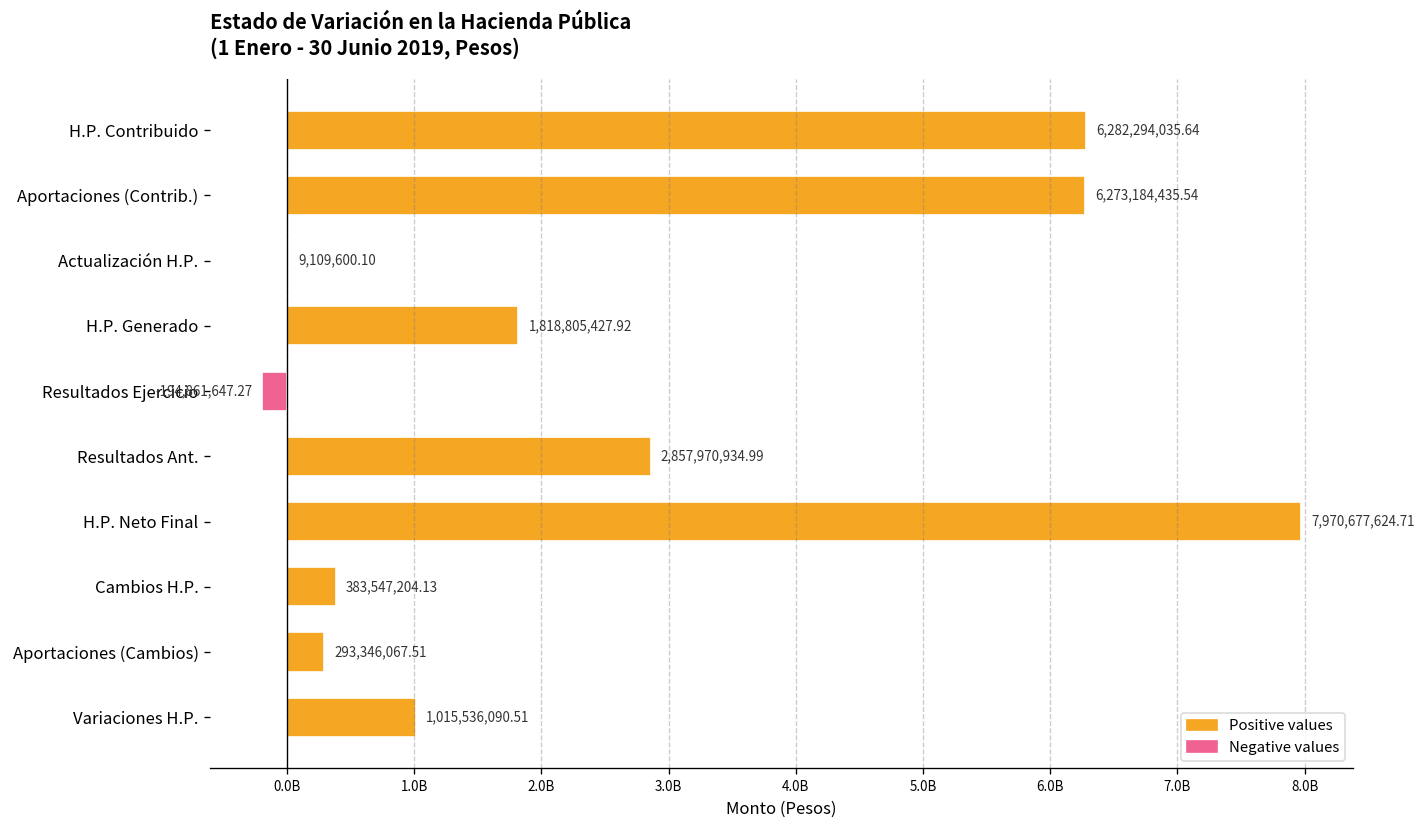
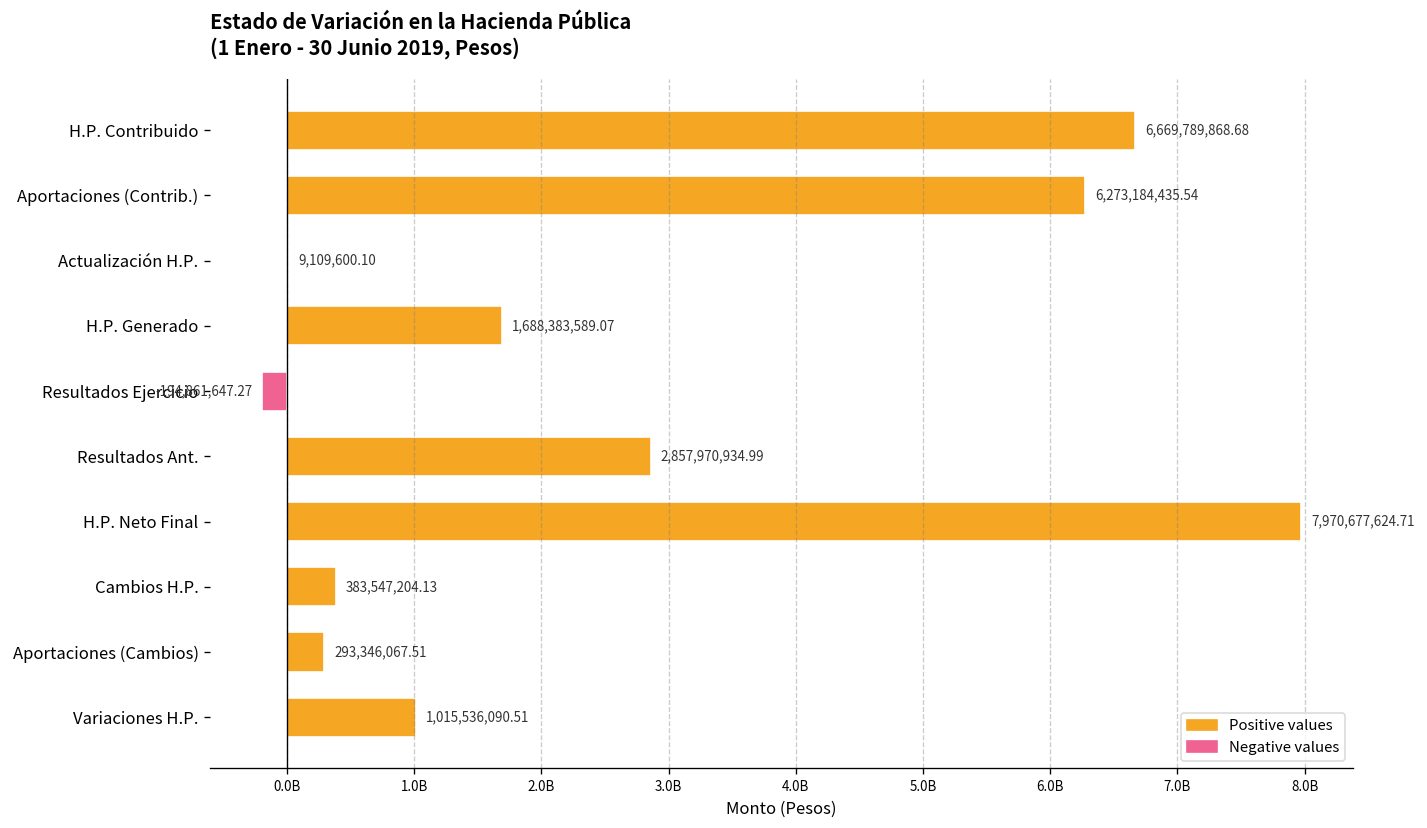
  {
-   "H.P. Contribuido": "6,282,294,035.64",
+   "H.P. Contribuido": "6,669,789,868.68",
    "Aportaciones (Contrib.)": "6,273,184,435.54",
    "Actualización H.P.": "9,109,600.10",
-   "H.P. Generado": "1,818,805,427.92",
+   "H.P. Generado": "1,688,383,589.07",
    "Resultados Ejercicio": "-194,861,647.27",
    "Resultados Ant.": "2,857,970,934.99",
    "H.P. Neto Final": "7,970,677,624.71",
    "Cambios H.P.": "383,547,204.13",
    "Aportaciones (Cambios)": "293,346,067.51",
    "Variaciones H.P.": "1,015,536,090.51"
  }
